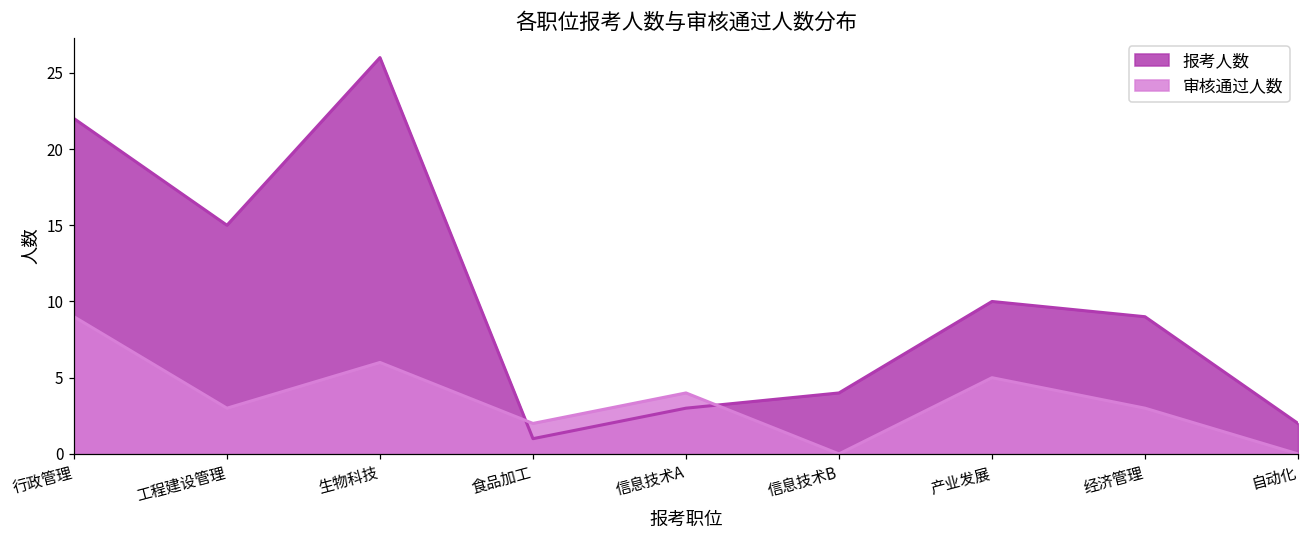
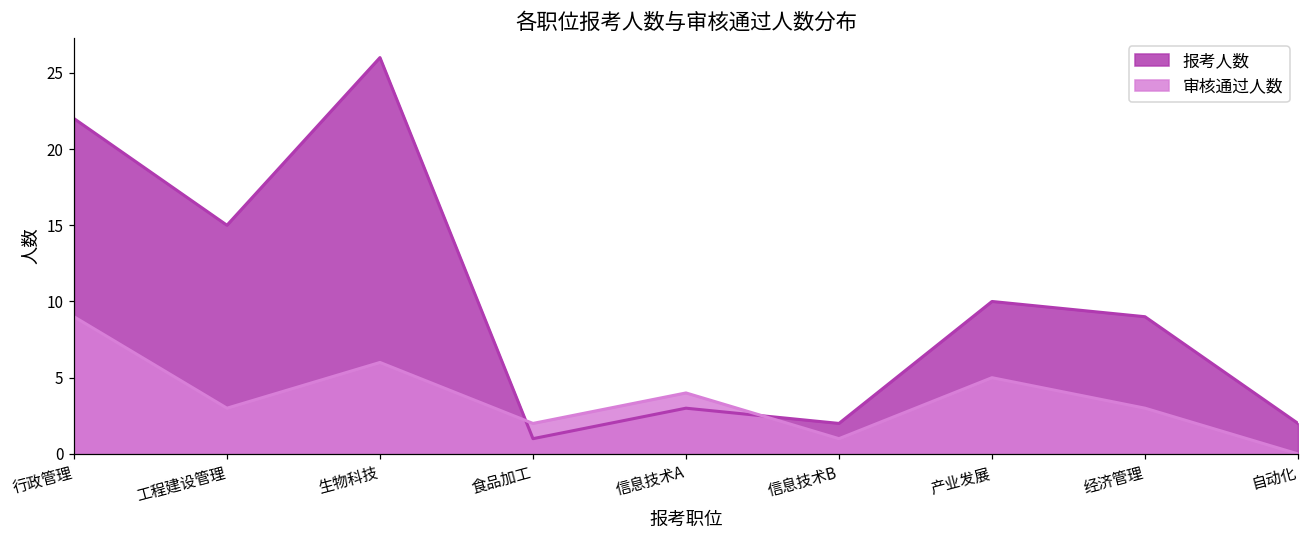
  {
    "报考人数": {
      "行政管理": 22,
      "工程建设管理": 15,
      "生物科技": 26,
      "食品加工": 1,
      "信息技术A": 3,
-     "信息技术B": 4,
+     "信息技术B": 2,
      "产业发展": 10,
      "经济管理": 9,
      "自动化": 2
    },
    "审核通过人数": {
      "行政管理": 9,
      "工程建设管理": 3,
      "生物科技": 6,
      "食品加工": 2,
      "信息技术A": 4,
-     "信息技术B": 0,
+     "信息技术B": 1,
      "产业发展": 5,
      "经济管理": 3,
      "自动化": 0
    }
  }
